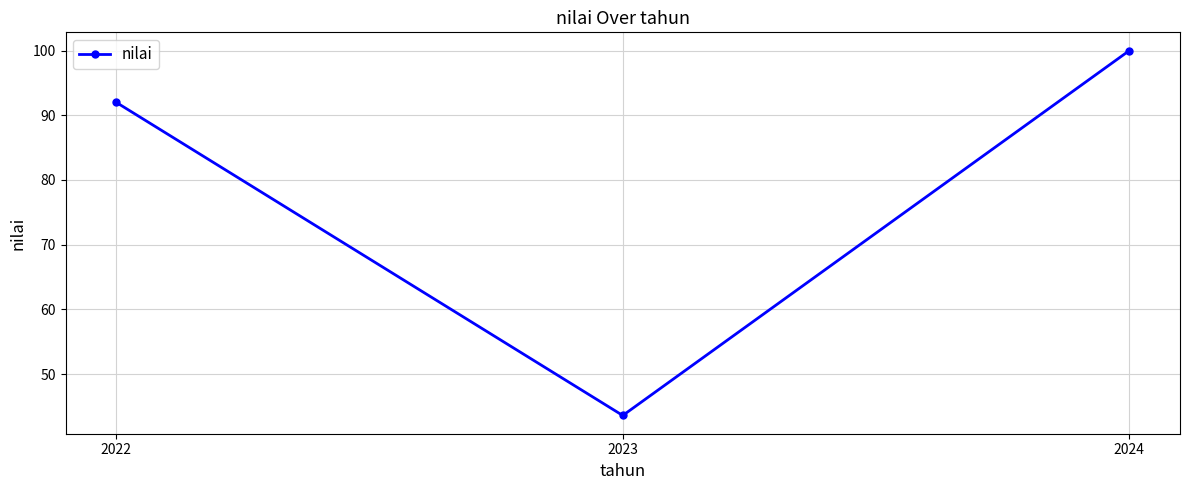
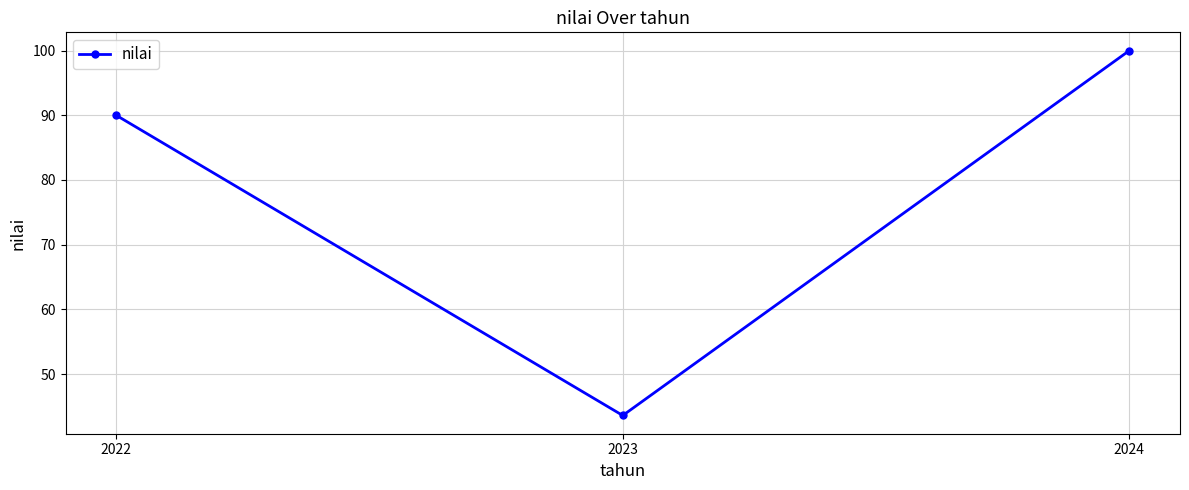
  {
-   "2022": 92,
+   "2022": 90,
    "2023": 44,
    "2024": 100
  }
